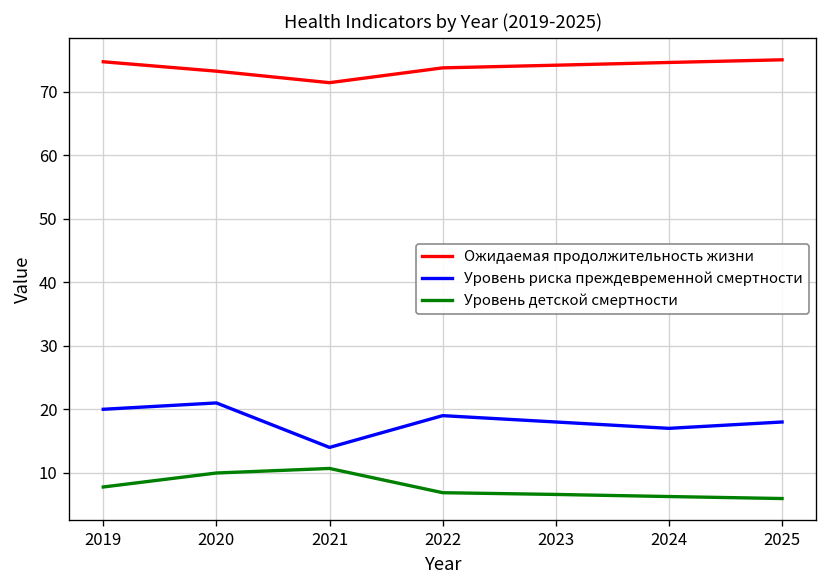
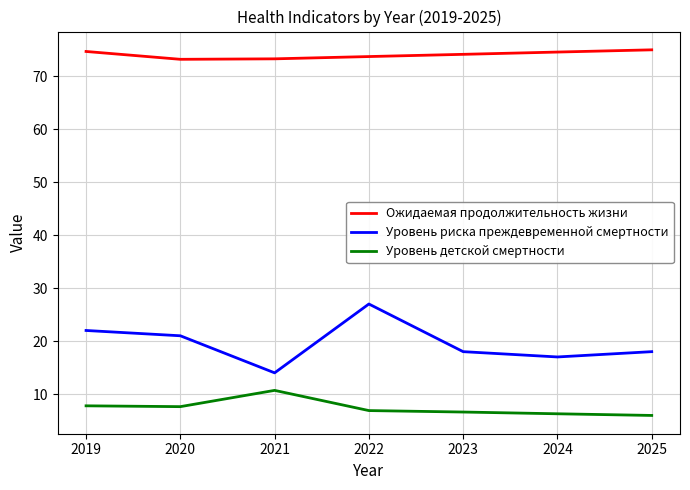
  {
    "Ожидаемая продолжительность жизни": {
      "2019": 75,
      "2020": 73,
-     "2021": 71,
+     "2021": 73,
      "2022": 74,
      "2023": 74,
      "2024": 75,
      "2025": 75
    },
    "Уровень риска преждевременной смертности": {
-     "2019": 20,
+     "2019": 22,
      "2020": 21,
      "2021": 14,
-     "2022": 19,
+     "2022": 27,
      "2023": 18,
      "2024": 17,
      "2025": 18
    },
    "Уровень детской смертности": {
      "2019": 8,
-     "2020": 10,
+     "2020": 8,
      "2021": 11,
      "2022": 7,
      "2023": 7,
      "2024": 6,
      "2025": 6
    }
  }
